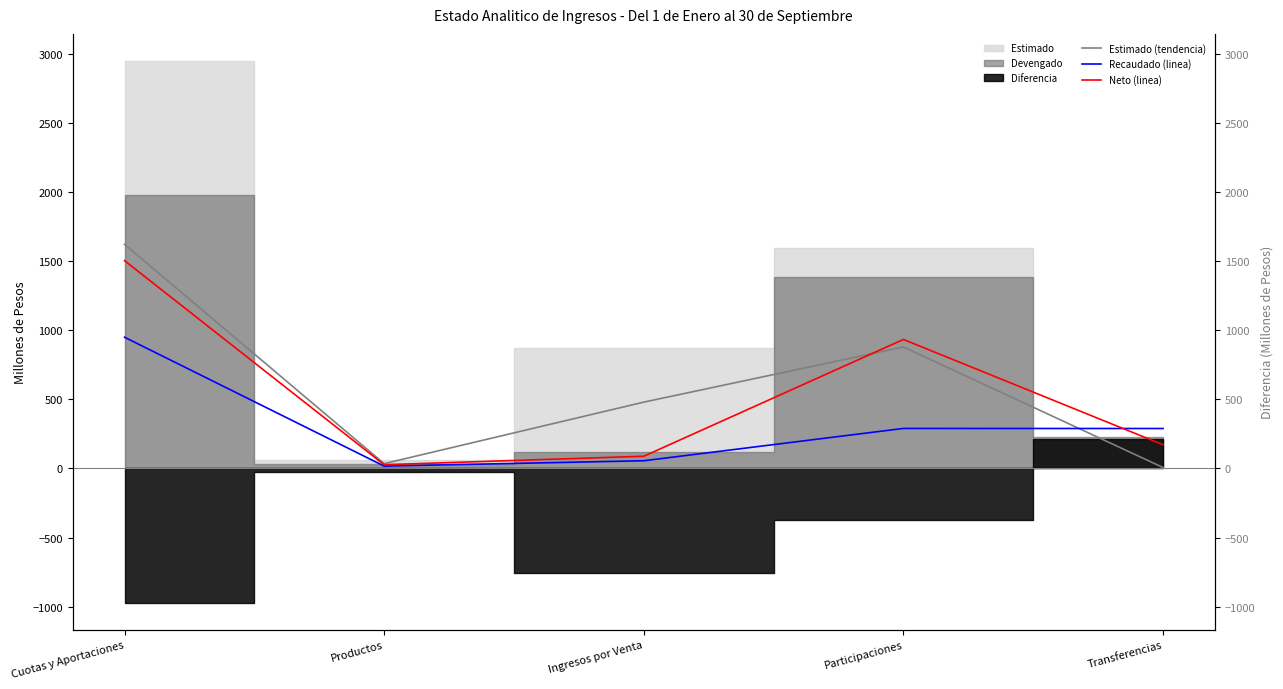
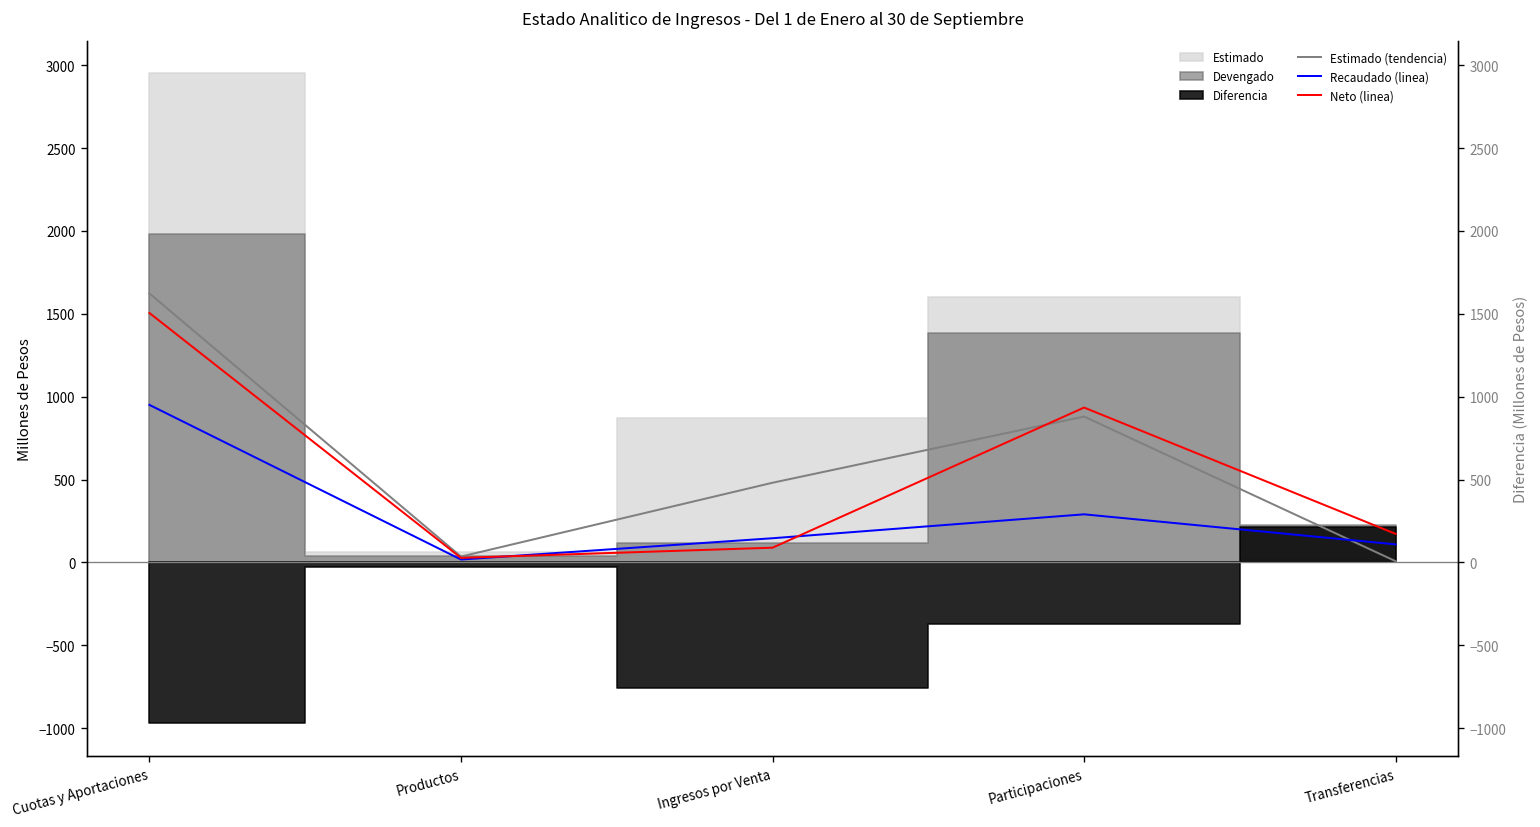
  {
    "Recaudado (linea)": {
      "Cuotas y Aportaciones": 950,
-     "Ingresos por Venta": 60,
+     "Ingresos por Venta": 150,
      "Participaciones": 290,
-     "Transferencias": 290
+     "Transferencias": 110
    },
    "Neto (linea)": {
      "Cuotas y Aportaciones": 1510,
      "Ingresos por Venta": 90,
      "Participaciones": 930,
      "Transferencias": 170
    }
  }
